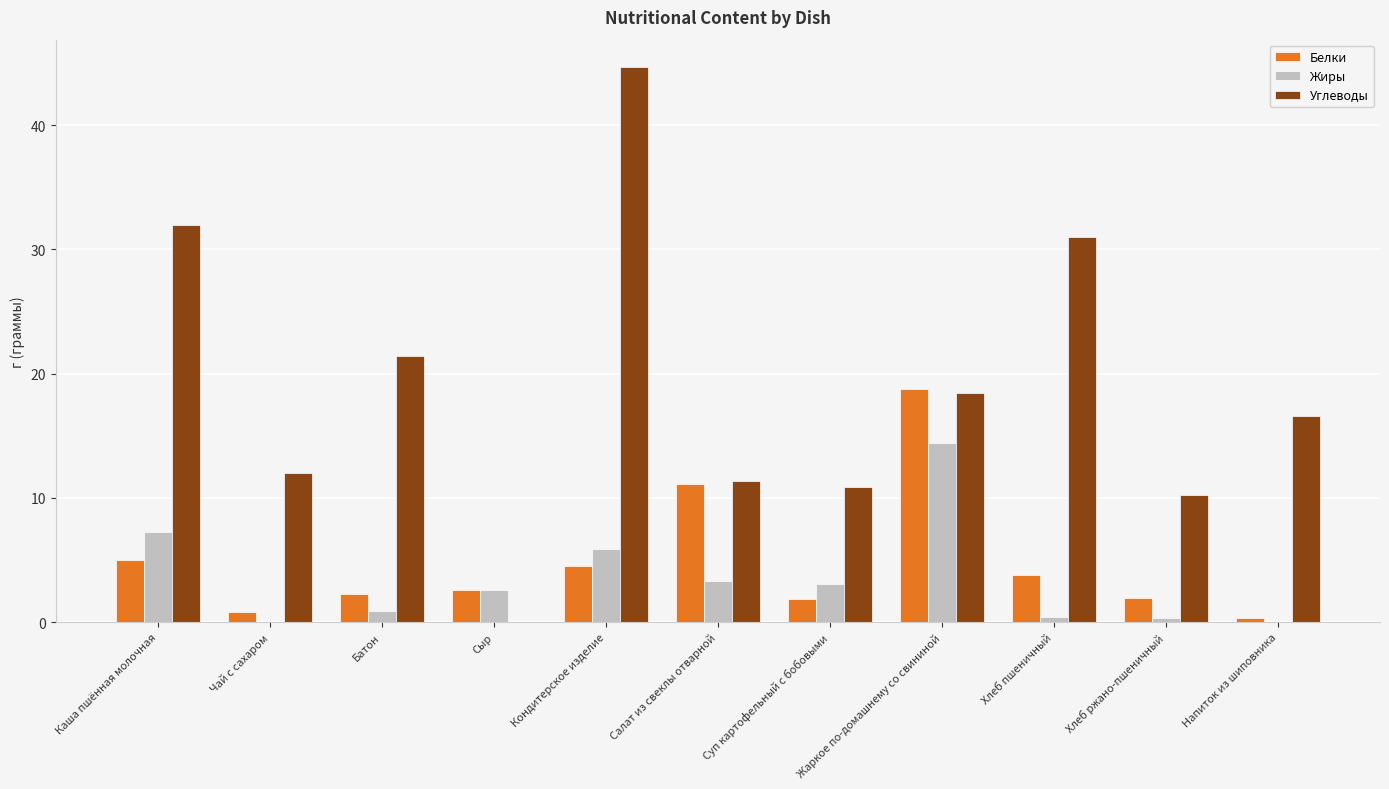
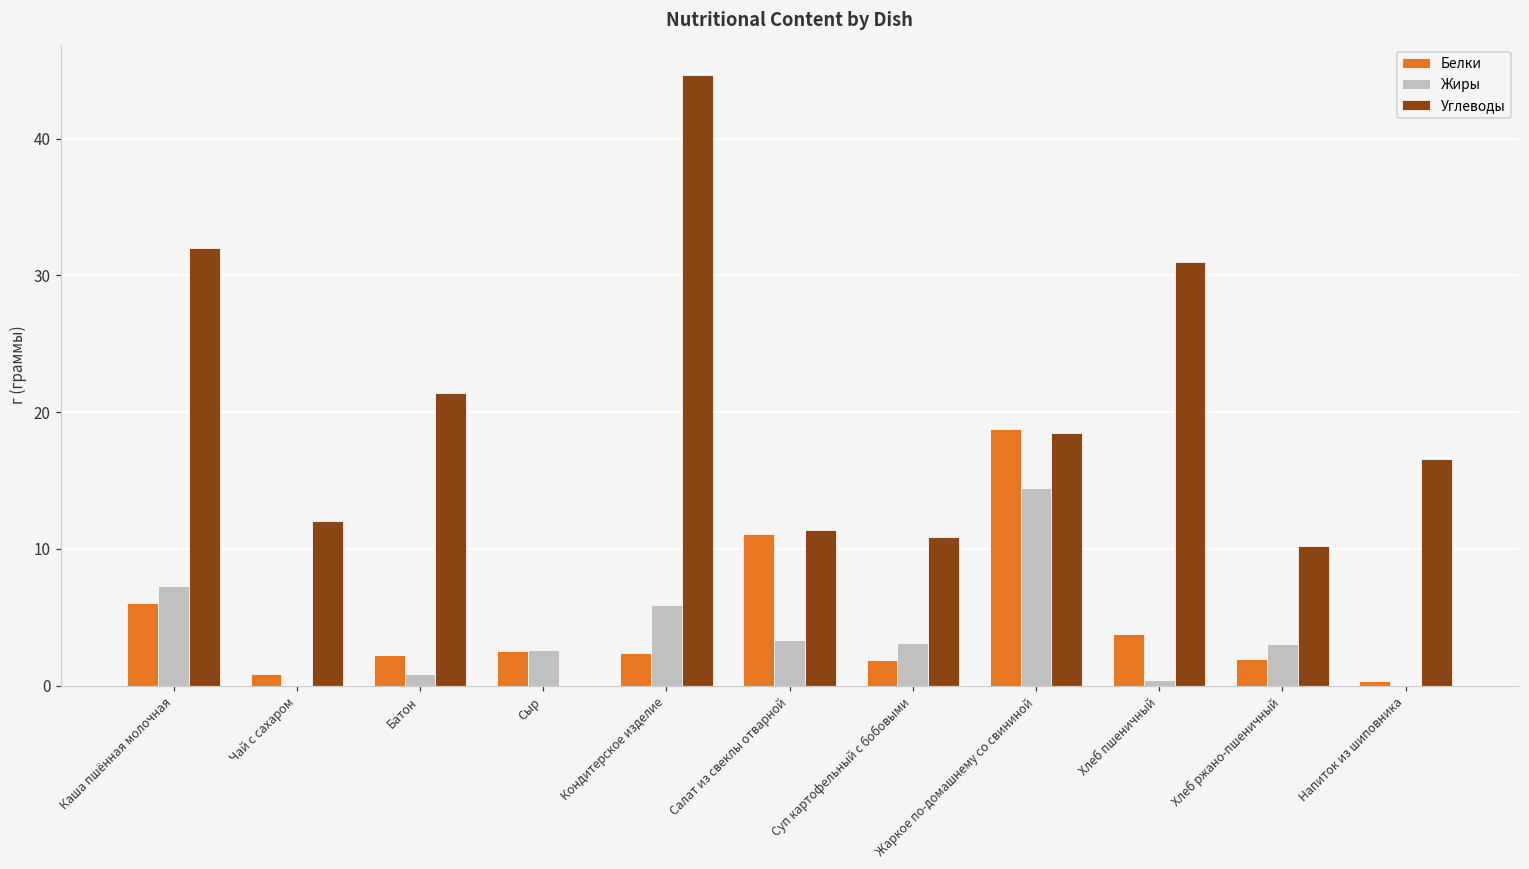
  {
    "Белки": {
-     "Каша пшённая молочная": 5.0,
+     "Каша пшённая молочная": 6.0,
      "Чай с сахаром": 0.9,
      "Батон": 2.3,
      "Сыр": 2.6,
-     "Кондитерское изделие": 4.5,
+     "Кондитерское изделие": 2.4,
      "Салат из свеклы отварной": 11.1,
      "Суп картофельный с бобовыми": 1.9,
      "Жаркое по-домашнему со свининой": 18.8,
      "Хлеб пшеничный": 3.8,
      "Хлеб ржано-пшеничный": 2.0,
      "Напиток из шиповника": 0.3
    },
    "Жиры": {
      "Каша пшённая молочная": 7.3,
      "Чай с сахаром": 0.0,
      "Батон": 0.9,
      "Сыр": 2.6,
      "Кондитерское изделие": 5.9,
      "Салат из свеклы отварной": 3.3,
      "Суп картофельный с бобовыми": 3.1,
      "Жаркое по-домашнему со свининой": 14.4,
      "Хлеб пшеничный": 0.4,
-     "Хлеб ржано-пшеничный": 0.4,
+     "Хлеб ржано-пшеничный": 3.0,
      "Напиток из шиповника": 0.0
    },
    "Углеводы": {
      "Каша пшённая молочная": 32.0,
      "Чай с сахаром": 12.0,
      "Батон": 21.4,
      "Сыр": 0.0,
      "Кондитерское изделие": 44.6,
      "Салат из свеклы отварной": 11.4,
      "Суп картофельный с бобовыми": 10.9,
      "Жаркое по-домашнему со свининой": 18.4,
      "Хлеб пшеничный": 31.0,
      "Хлеб ржано-пшеничный": 10.2,
      "Напиток из шиповника": 16.6
    }
  }
